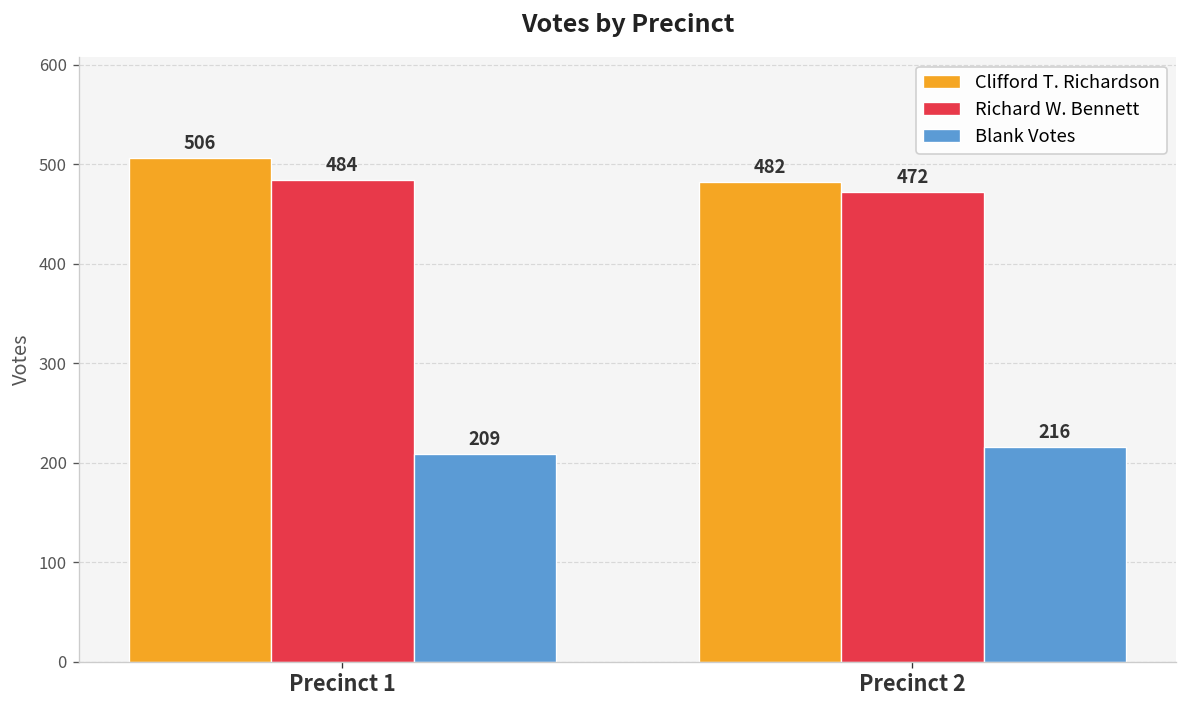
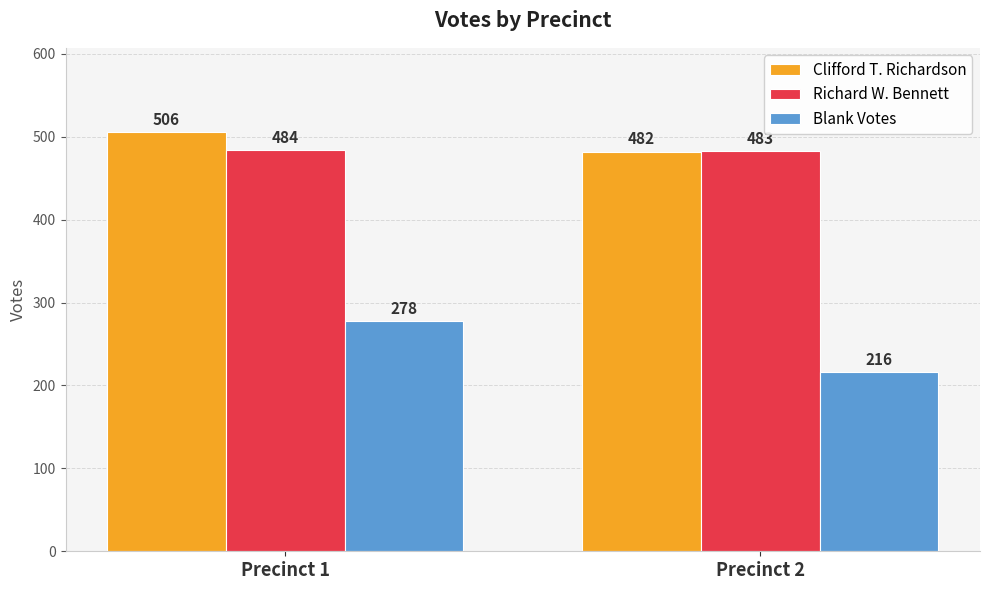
  {
    "Clifford T. Richardson": {
      "Precinct 1": 506,
      "Precinct 2": 482
    },
    "Richard W. Bennett": {
      "Precinct 1": 484,
-     "Precinct 2": 472
+     "Precinct 2": 483
    },
    "Blank Votes": {
-     "Precinct 1": 209,
+     "Precinct 1": 278,
      "Precinct 2": 216
    }
  }
